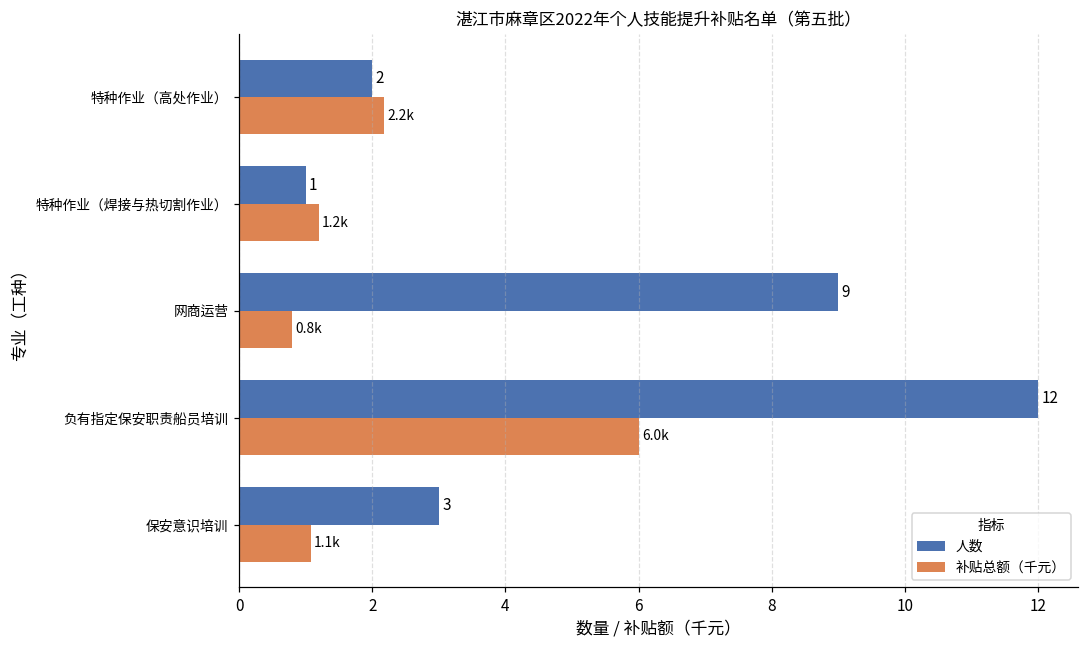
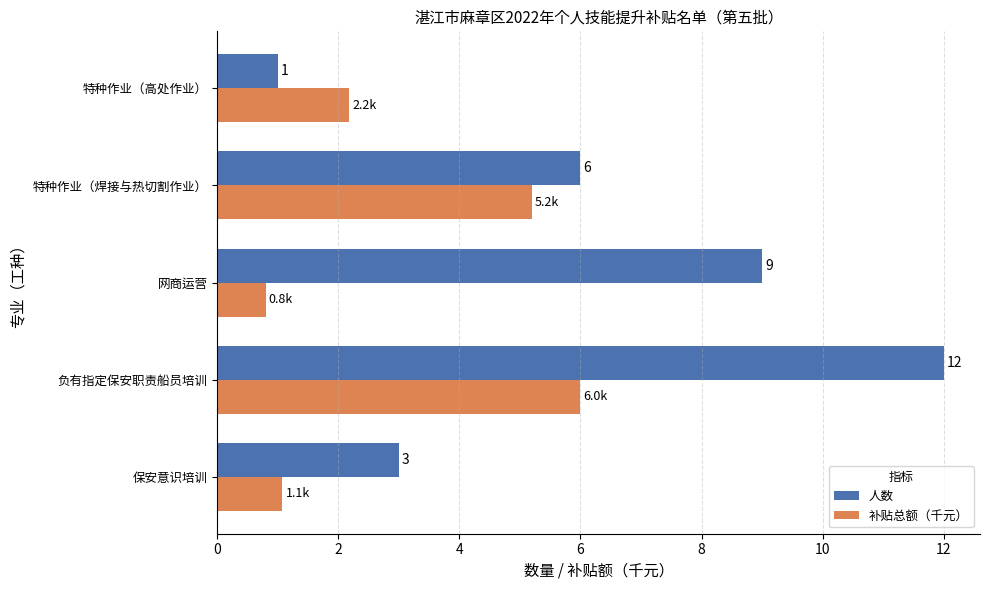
  {
    "人数": {
-     "特种作业（高处作业）": "2",
-     "特种作业（焊接与热切割作业）": "1",
+     "特种作业（高处作业）": "1",
+     "特种作业（焊接与热切割作业）": "6",
      "网商运营": "9",
      "负有指定保安职责船员培训": "12",
      "保安意识培训": "3"
    },
    "补贴总额（千元）": {
      "特种作业（高处作业）": "2.2k",
-     "特种作业（焊接与热切割作业）": "1.2k",
+     "特种作业（焊接与热切割作业）": "5.2k",
      "网商运营": "0.8k",
      "负有指定保安职责船员培训": "6.0k",
      "保安意识培训": "1.1k"
    }
  }
